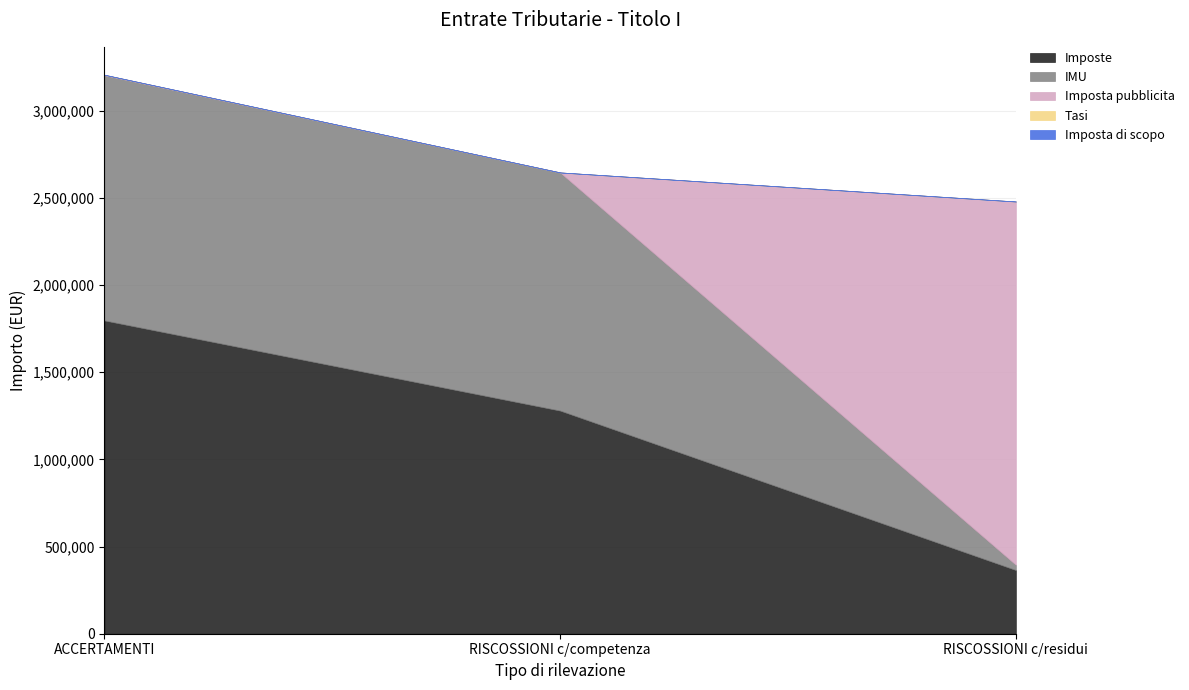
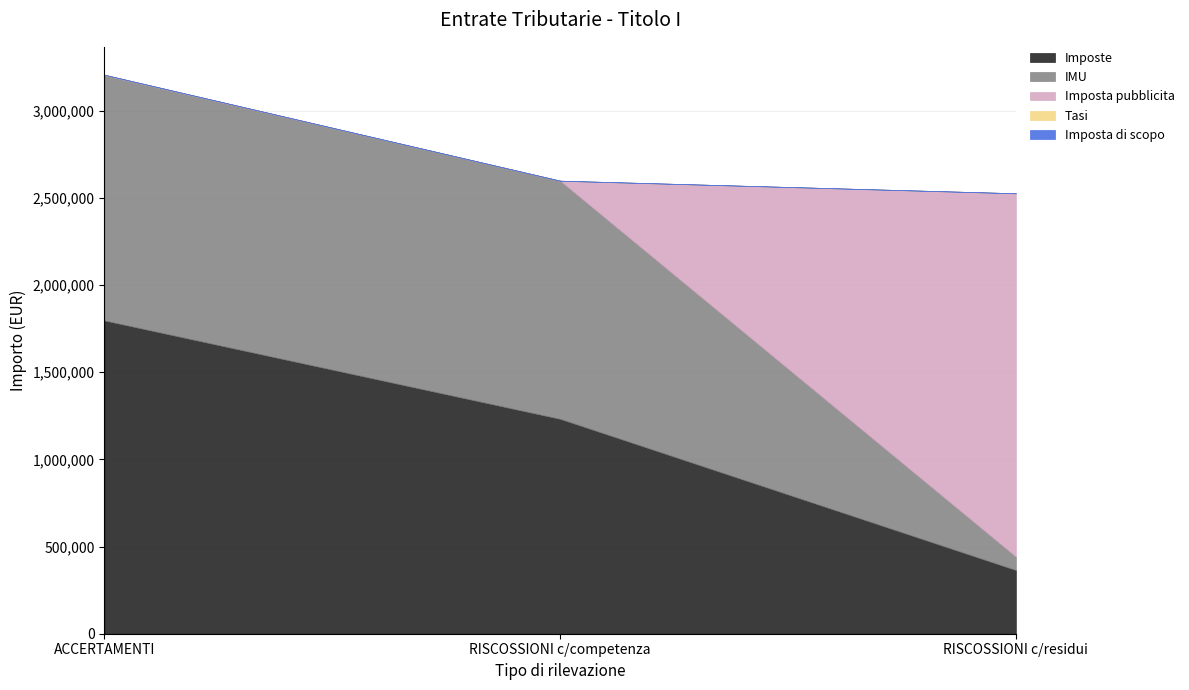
  {
    "Imposte": {
      "ACCERTAMENTI": "1,800,000",
-     "RISCOSSIONI c/competenza": "1,280,000",
+     "RISCOSSIONI c/competenza": "1,230,000",
      "RISCOSSIONI c/residui": "370,000"
    },
    "IMU": {
-     "RISCOSSIONI c/residui": "30,000"
+     "RISCOSSIONI c/residui": "80,000"
    }
  }
